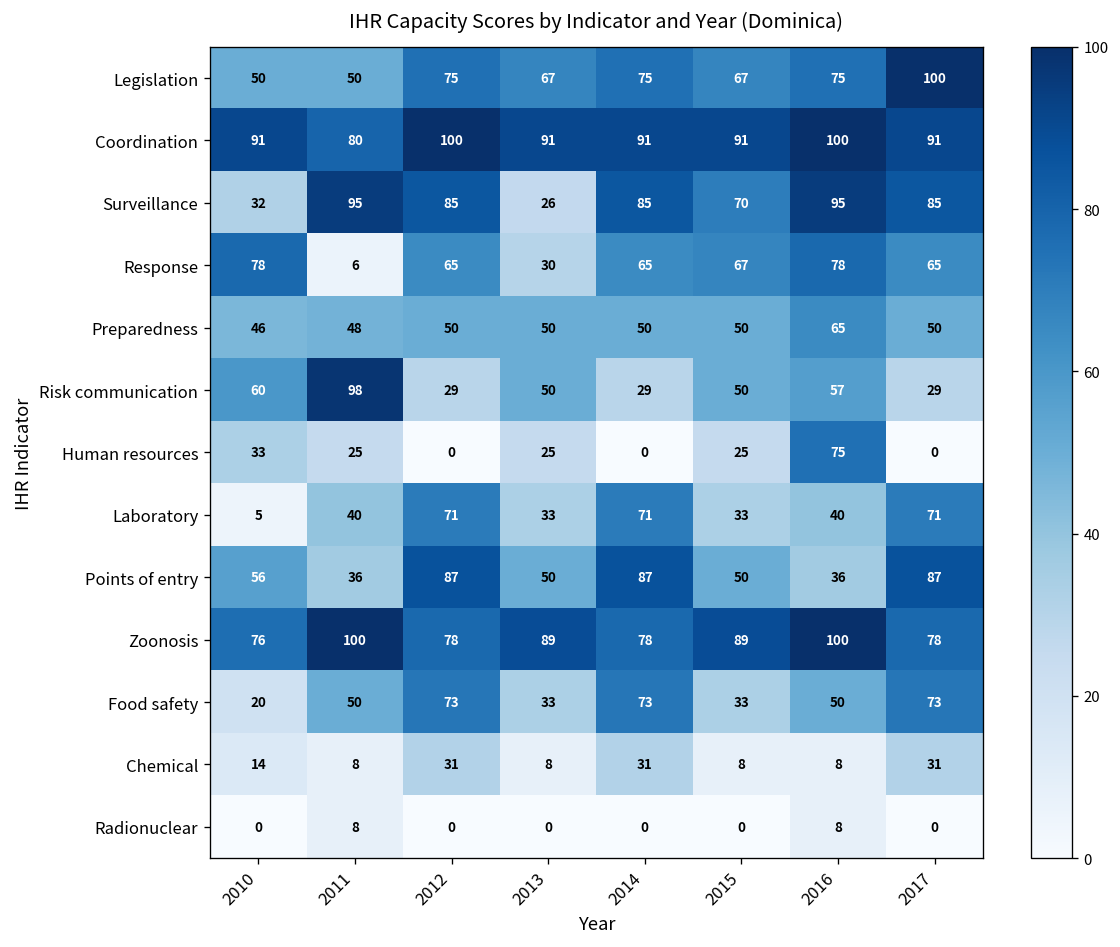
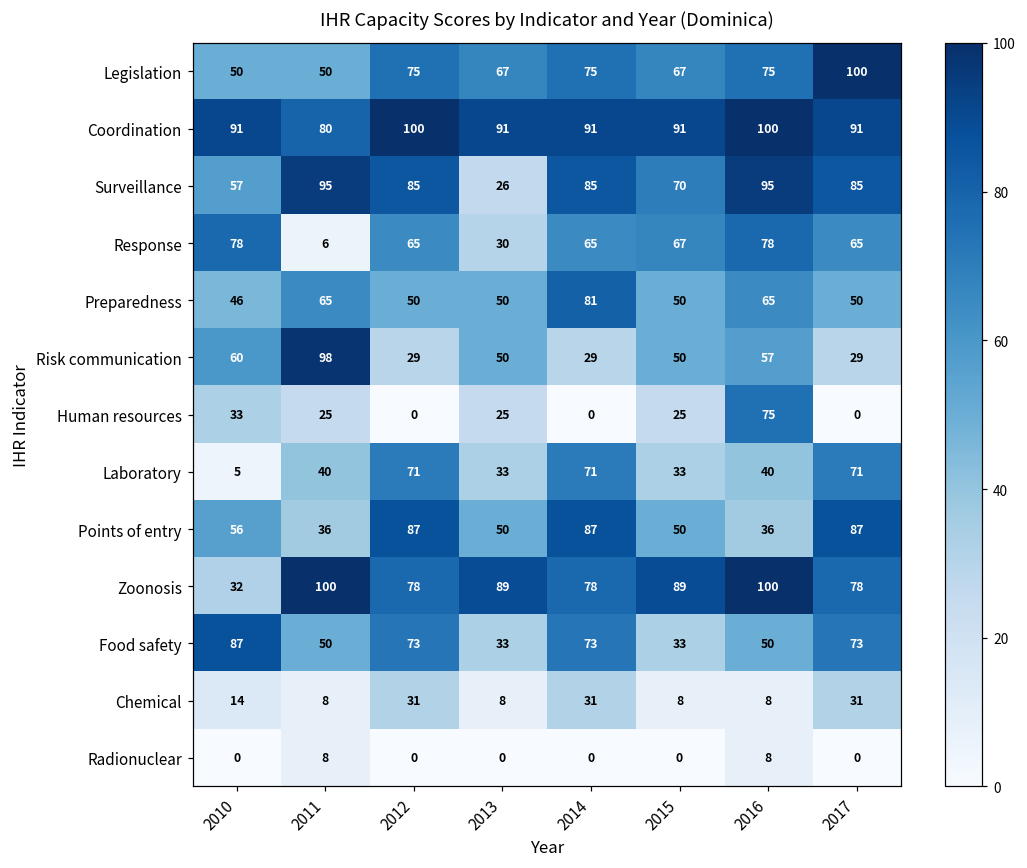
  {
    "Legislation": {
      "2010": 50,
      "2011": 50,
      "2012": 75,
      "2013": 67,
      "2014": 75,
      "2015": 67,
      "2016": 75,
      "2017": 100
    },
    "Coordination": {
      "2010": 91,
      "2011": 80,
      "2012": 100,
      "2013": 91,
      "2014": 91,
      "2015": 91,
      "2016": 100,
      "2017": 91
    },
    "Surveillance": {
-     "2010": 32,
+     "2010": 57,
      "2011": 95,
      "2012": 85,
      "2013": 26,
      "2014": 85,
      "2015": 70,
      "2016": 95,
      "2017": 85
    },
    "Response": {
      "2010": 78,
      "2011": 6,
      "2012": 65,
      "2013": 30,
      "2014": 65,
      "2015": 67,
      "2016": 78,
      "2017": 65
    },
    "Preparedness": {
      "2010": 46,
-     "2011": 48,
+     "2011": 65,
      "2012": 50,
      "2013": 50,
-     "2014": 50,
+     "2014": 81,
      "2015": 50,
      "2016": 65,
      "2017": 50
    },
    "Risk communication": {
      "2010": 60,
      "2011": 98,
      "2012": 29,
      "2013": 50,
      "2014": 29,
      "2015": 50,
      "2016": 57,
      "2017": 29
    },
    "Human resources": {
      "2010": 33,
      "2011": 25,
      "2012": 0,
      "2013": 25,
      "2014": 0,
      "2015": 25,
      "2016": 75,
      "2017": 0
    },
    "Laboratory": {
      "2010": 5,
      "2011": 40,
      "2012": 71,
      "2013": 33,
      "2014": 71,
      "2015": 33,
      "2016": 40,
      "2017": 71
    },
    "Points of entry": {
      "2010": 56,
      "2011": 36,
      "2012": 87,
      "2013": 50,
      "2014": 87,
      "2015": 50,
      "2016": 36,
      "2017": 87
    },
    "Zoonosis": {
-     "2010": 76,
+     "2010": 32,
      "2011": 100,
      "2012": 78,
      "2013": 89,
      "2014": 78,
      "2015": 89,
      "2016": 100,
      "2017": 78
    },
    "Food safety": {
-     "2010": 20,
+     "2010": 87,
      "2011": 50,
      "2012": 73,
      "2013": 33,
      "2014": 73,
      "2015": 33,
      "2016": 50,
      "2017": 73
    },
    "Chemical": {
      "2010": 14,
      "2011": 8,
      "2012": 31,
      "2013": 8,
      "2014": 31,
      "2015": 8,
      "2016": 8,
      "2017": 31
    },
    "Radionuclear": {
      "2010": 0,
      "2011": 8,
      "2012": 0,
      "2013": 0,
      "2014": 0,
      "2015": 0,
      "2016": 8,
      "2017": 0
    }
  }
